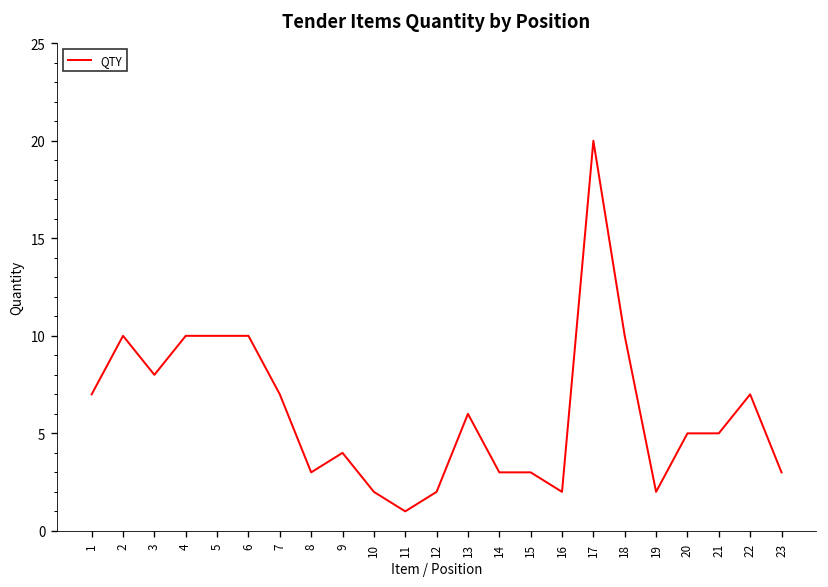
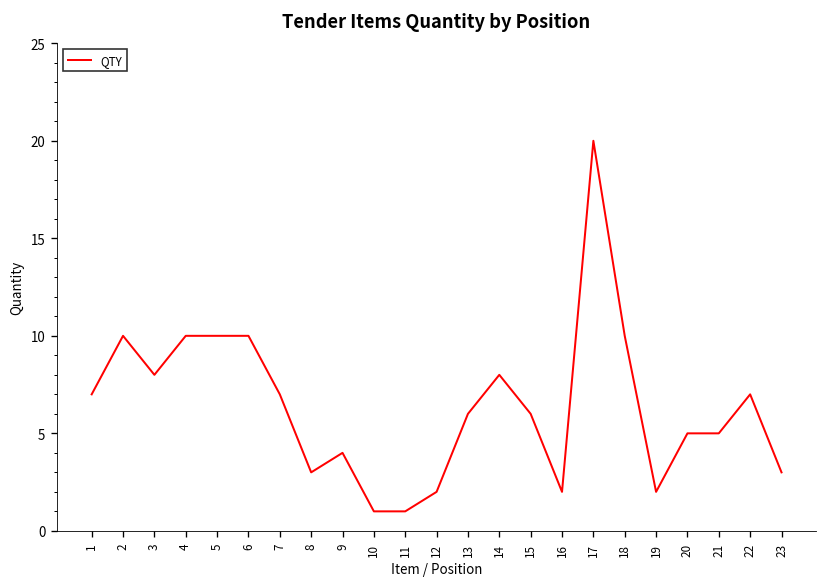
  {
    "1": 7,
    "2": 10,
    "3": 8,
    "4": 10,
    "5": 10,
    "6": 10,
    "7": 7,
    "8": 3,
    "9": 4,
-   "10": 2,
+   "10": 1,
    "11": 1,
    "12": 2,
    "13": 6,
-   "14": 3,
-   "15": 3,
+   "14": 8,
+   "15": 6,
    "16": 2,
    "17": 20,
    "18": 10,
    "19": 2,
    "20": 5,
    "21": 5,
    "22": 7,
    "23": 3
  }
